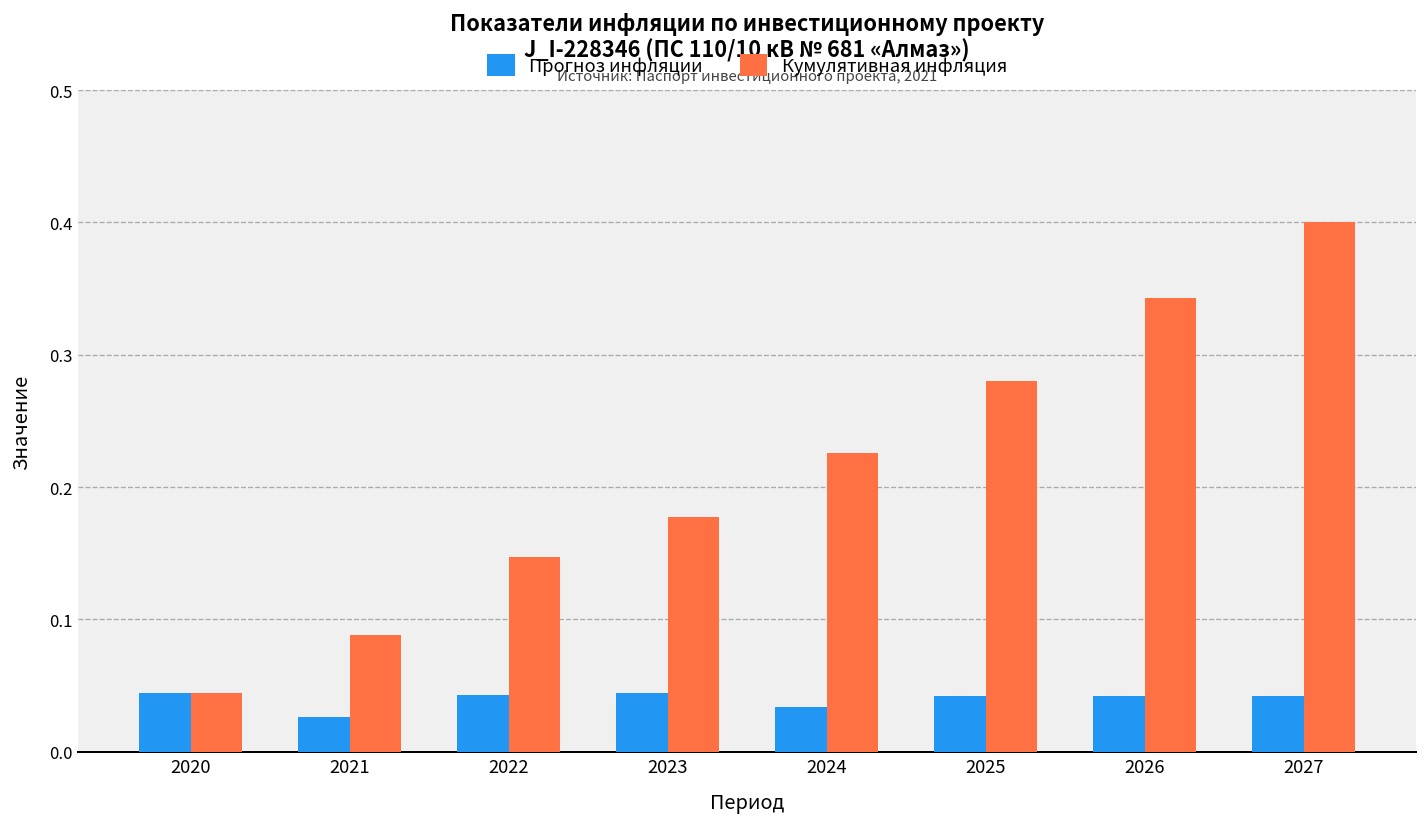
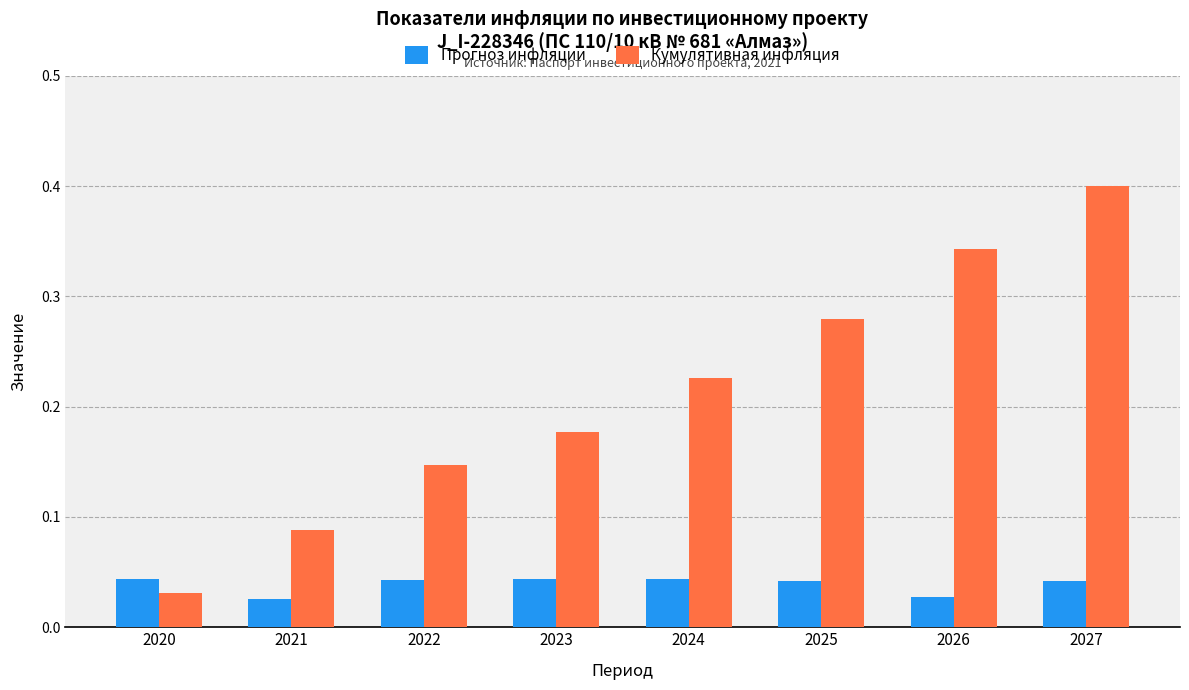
  {
    "Прогноз инфляции": {
      "2020": 0.044,
      "2021": 0.026,
      "2022": 0.043,
      "2023": 0.044,
-     "2024": 0.034,
+     "2024": 0.044,
      "2025": 0.042,
-     "2026": 0.042,
+     "2026": 0.027,
      "2027": 0.042
    },
    "Кумулятивная инфляция": {
-     "2020": 0.044,
+     "2020": 0.031,
      "2021": 0.088,
      "2022": 0.147,
      "2023": 0.177,
      "2024": 0.226,
      "2025": 0.280,
      "2026": 0.343,
      "2027": 0.400
    }
  }
